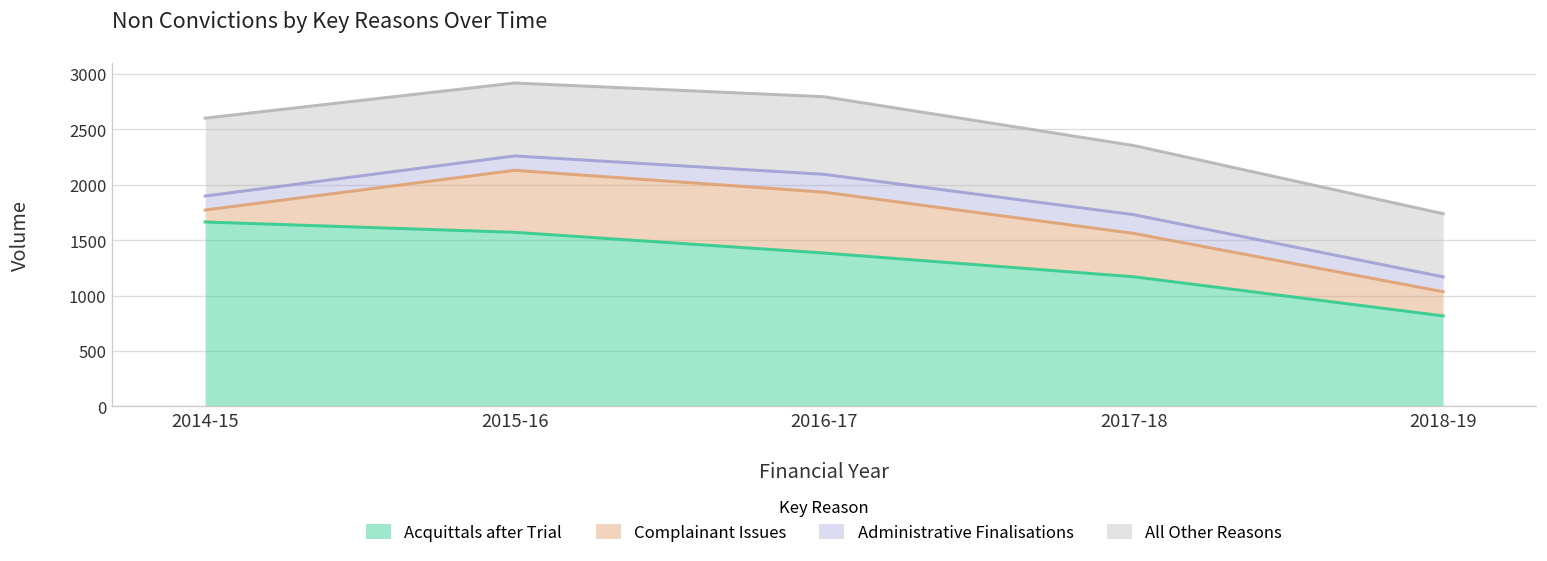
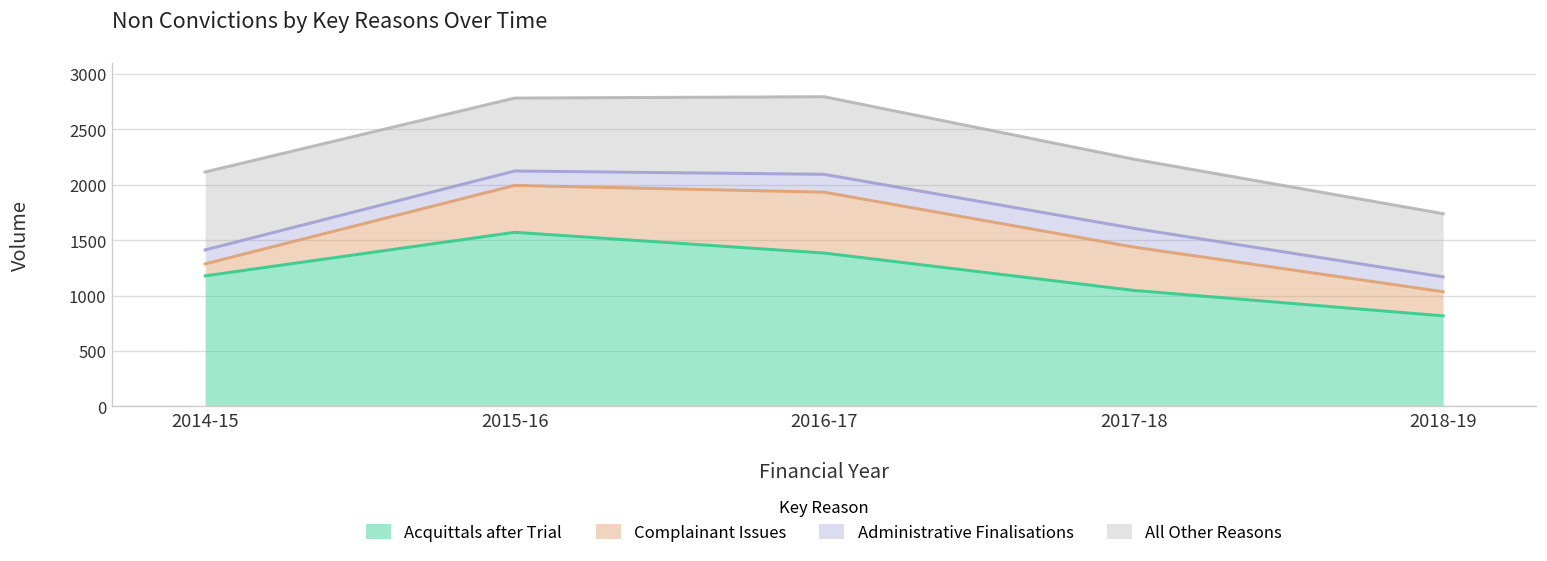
  {
    "Acquittals after Trial": {
-     "2014-15": 1700,
+     "2014-15": 1200,
      "2015-16": 1600,
      "2016-17": 1400,
-     "2017-18": 1200,
+     "2017-18": 1000,
      "2018-19": 800
    },
    "Complainant Issues": {
      "2014-15": 100,
-     "2015-16": 600,
+     "2015-16": 400,
      "2016-17": 500,
      "2017-18": 400,
      "2018-19": 200
    }
  }
